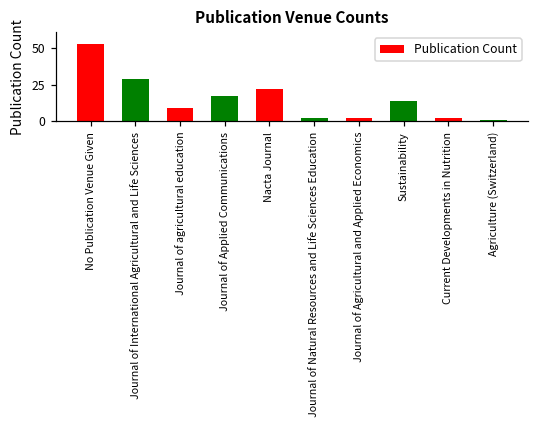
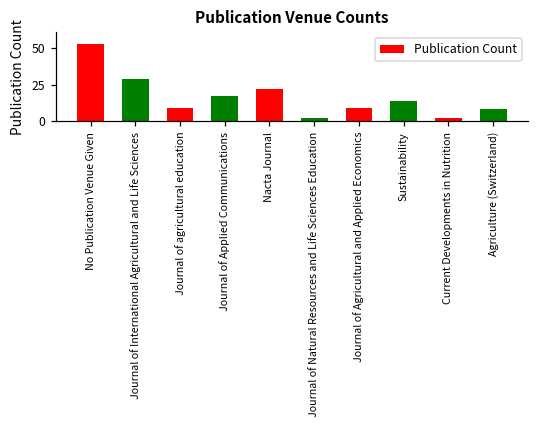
  {
    "No Publication Venue Given": 53,
    "Journal of International Agricultural and Life Sciences": 29,
    "Journal of agricultural education": 9,
    "Journal of Applied Communications": 17,
    "Nacta Journal": 22,
    "Journal of Natural Resources and Life Sciences Education": 2,
-   "Journal of Agricultural and Applied Economics": 2,
+   "Journal of Agricultural and Applied Economics": 9,
    "Sustainability": 14,
    "Current Developments in Nutrition": 2,
-   "Agriculture (Switzerland)": 1
+   "Agriculture (Switzerland)": 8
  }
